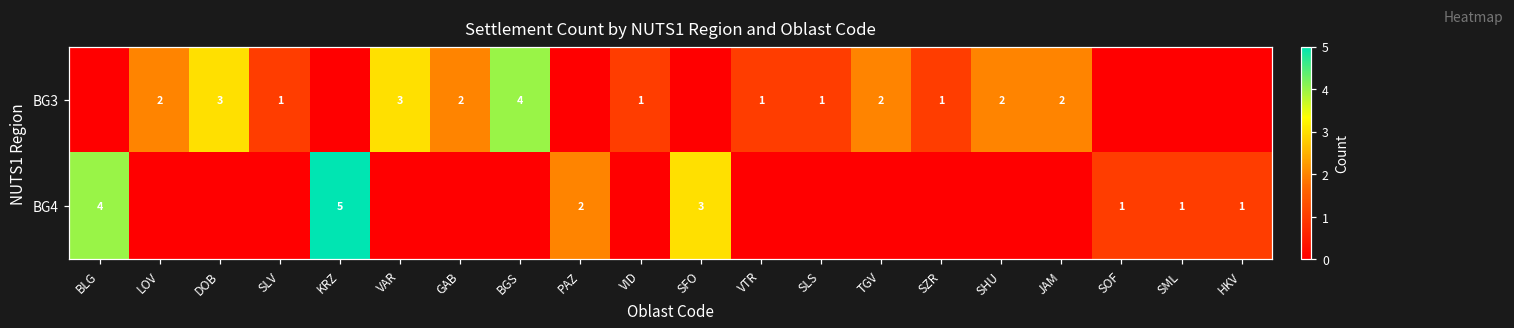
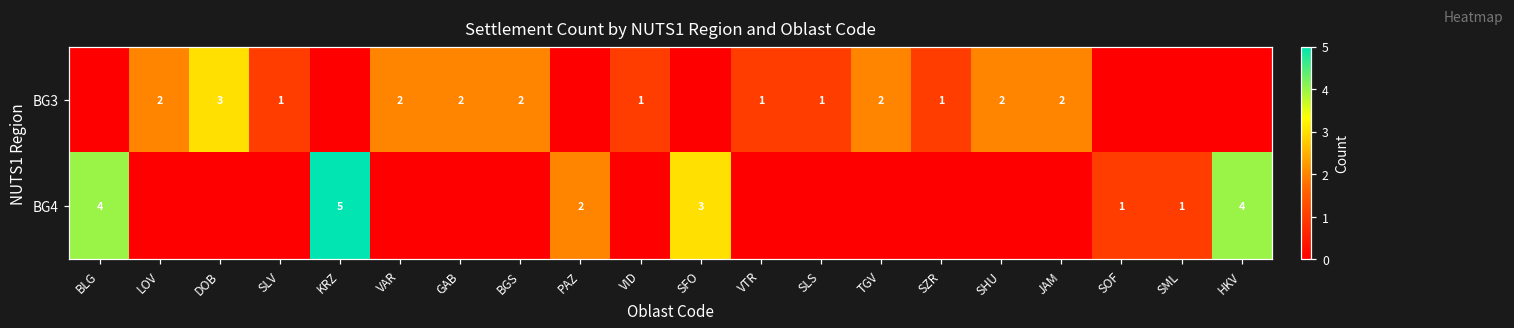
  {
    "BG3": {
      "LOV": 2,
      "DOB": 3,
      "SLV": 1,
-     "VAR": 3,
+     "VAR": 2,
      "GAB": 2,
-     "BGS": 4,
+     "BGS": 2,
      "VID": 1,
      "VTR": 1,
      "SLS": 1,
      "TGV": 2,
      "SZR": 1,
      "SHU": 2,
      "JAM": 2
    },
    "BG4": {
      "BLG": 4,
      "KRZ": 5,
      "PAZ": 2,
      "SFO": 3,
      "SOF": 1,
      "SML": 1,
-     "HKV": 1
+     "HKV": 4
    }
  }
